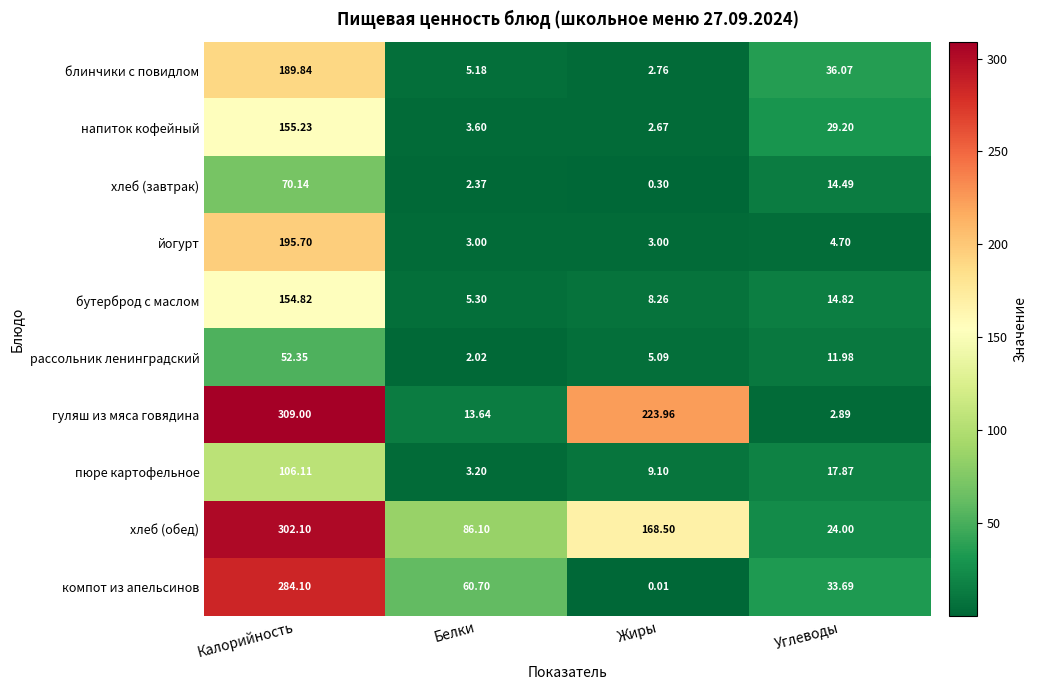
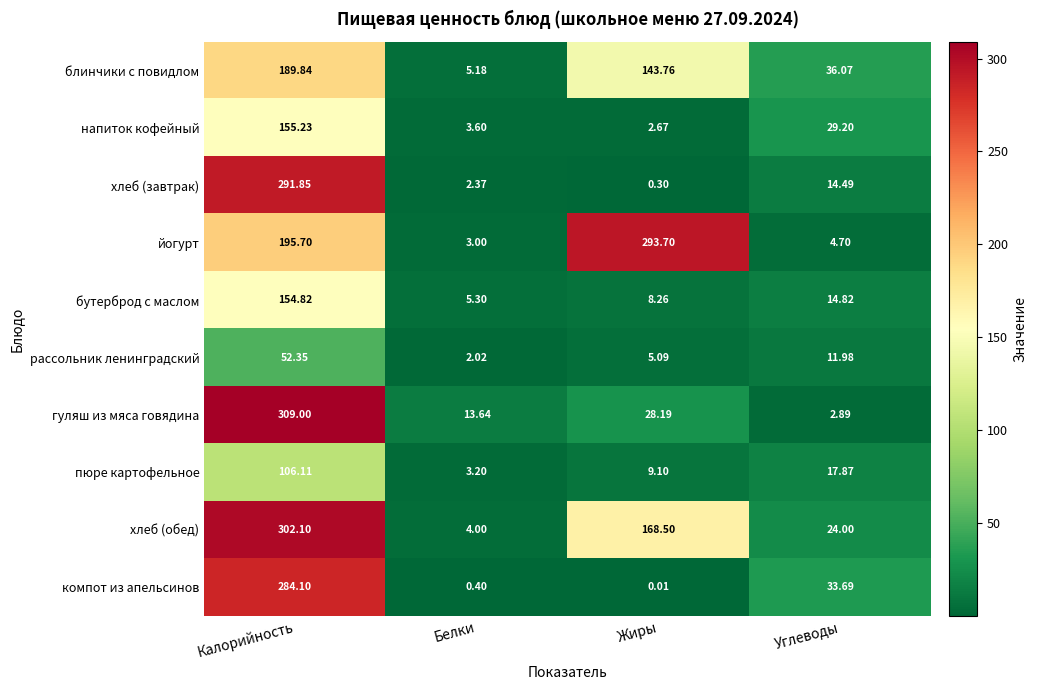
  {
    "блинчики с повидлом": {
      "Калорийность": 189.84,
      "Белки": 5.18,
-     "Жиры": 2.76,
+     "Жиры": 143.76,
      "Углеводы": 36.07
    },
    "напиток кофейный": {
      "Калорийность": 155.23,
      "Белки": 3.60,
      "Жиры": 2.67,
      "Углеводы": 29.20
    },
    "хлеб (завтрак)": {
-     "Калорийность": 70.14,
+     "Калорийность": 291.85,
      "Белки": 2.37,
      "Жиры": 0.30,
      "Углеводы": 14.49
    },
    "йогурт": {
      "Калорийность": 195.70,
      "Белки": 3.00,
-     "Жиры": 3.00,
+     "Жиры": 293.70,
      "Углеводы": 4.70
    },
    "бутерброд с маслом": {
      "Калорийность": 154.82,
      "Белки": 5.30,
      "Жиры": 8.26,
      "Углеводы": 14.82
    },
    "рассольник ленинградский": {
      "Калорийность": 52.35,
      "Белки": 2.02,
      "Жиры": 5.09,
      "Углеводы": 11.98
    },
    "гуляш из мяса говядина": {
      "Калорийность": 309.00,
      "Белки": 13.64,
-     "Жиры": 223.96,
+     "Жиры": 28.19,
      "Углеводы": 2.89
    },
    "пюре картофельное": {
      "Калорийность": 106.11,
      "Белки": 3.20,
      "Жиры": 9.10,
      "Углеводы": 17.87
    },
    "хлеб (обед)": {
      "Калорийность": 302.10,
-     "Белки": 86.10,
+     "Белки": 4.00,
      "Жиры": 168.50,
      "Углеводы": 24.00
    },
    "компот из апельсинов": {
      "Калорийность": 284.10,
-     "Белки": 60.70,
+     "Белки": 0.40,
      "Жиры": 0.01,
      "Углеводы": 33.69
    }
  }
